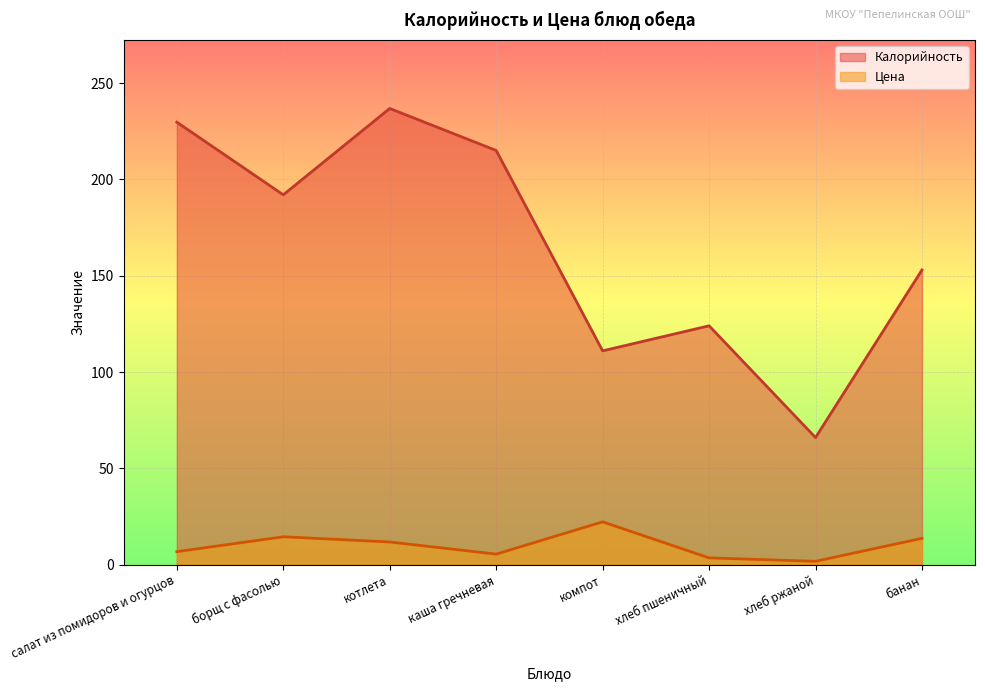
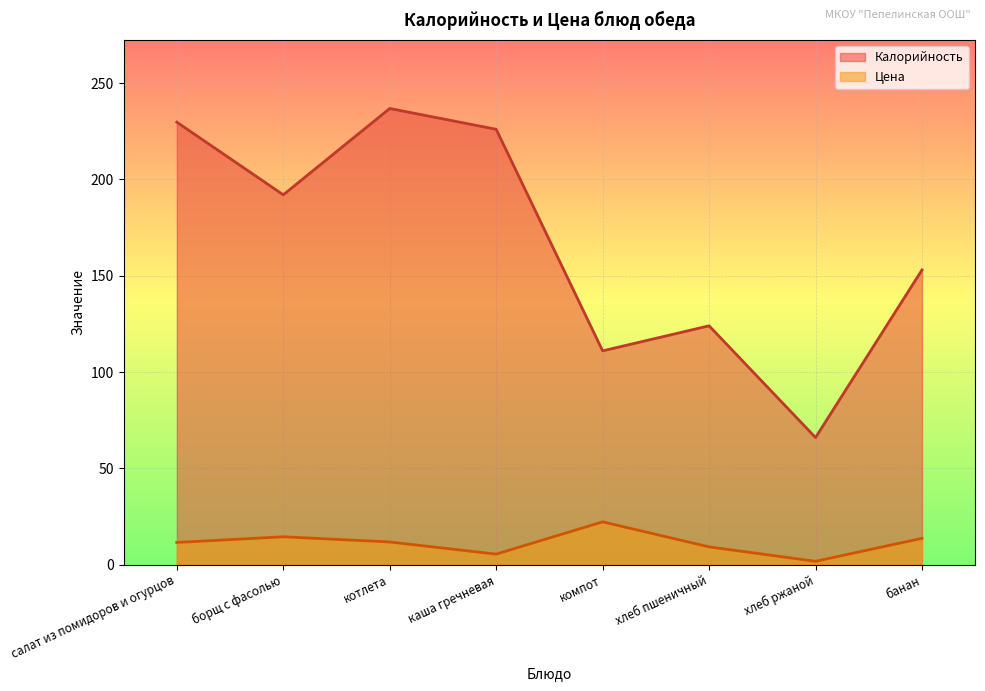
  {
    "Калорийность": {
      "салат из помидоров и огурцов": 230,
      "борщ с фасолью": 192,
      "котлета": 237,
-     "каша гречневая": 215,
+     "каша гречневая": 226,
      "компот": 111,
      "хлеб пшеничный": 124,
      "хлеб ржаной": 66,
      "банан": 153
    },
    "Цена": {
-     "салат из помидоров и огурцов": 7,
+     "салат из помидоров и огурцов": 12,
      "борщ с фасолью": 15,
      "котлета": 12,
      "каша гречневая": 6,
      "компот": 22,
-     "хлеб пшеничный": 4,
+     "хлеб пшеничный": 9,
      "хлеб ржаной": 2,
      "банан": 14
    }
  }
